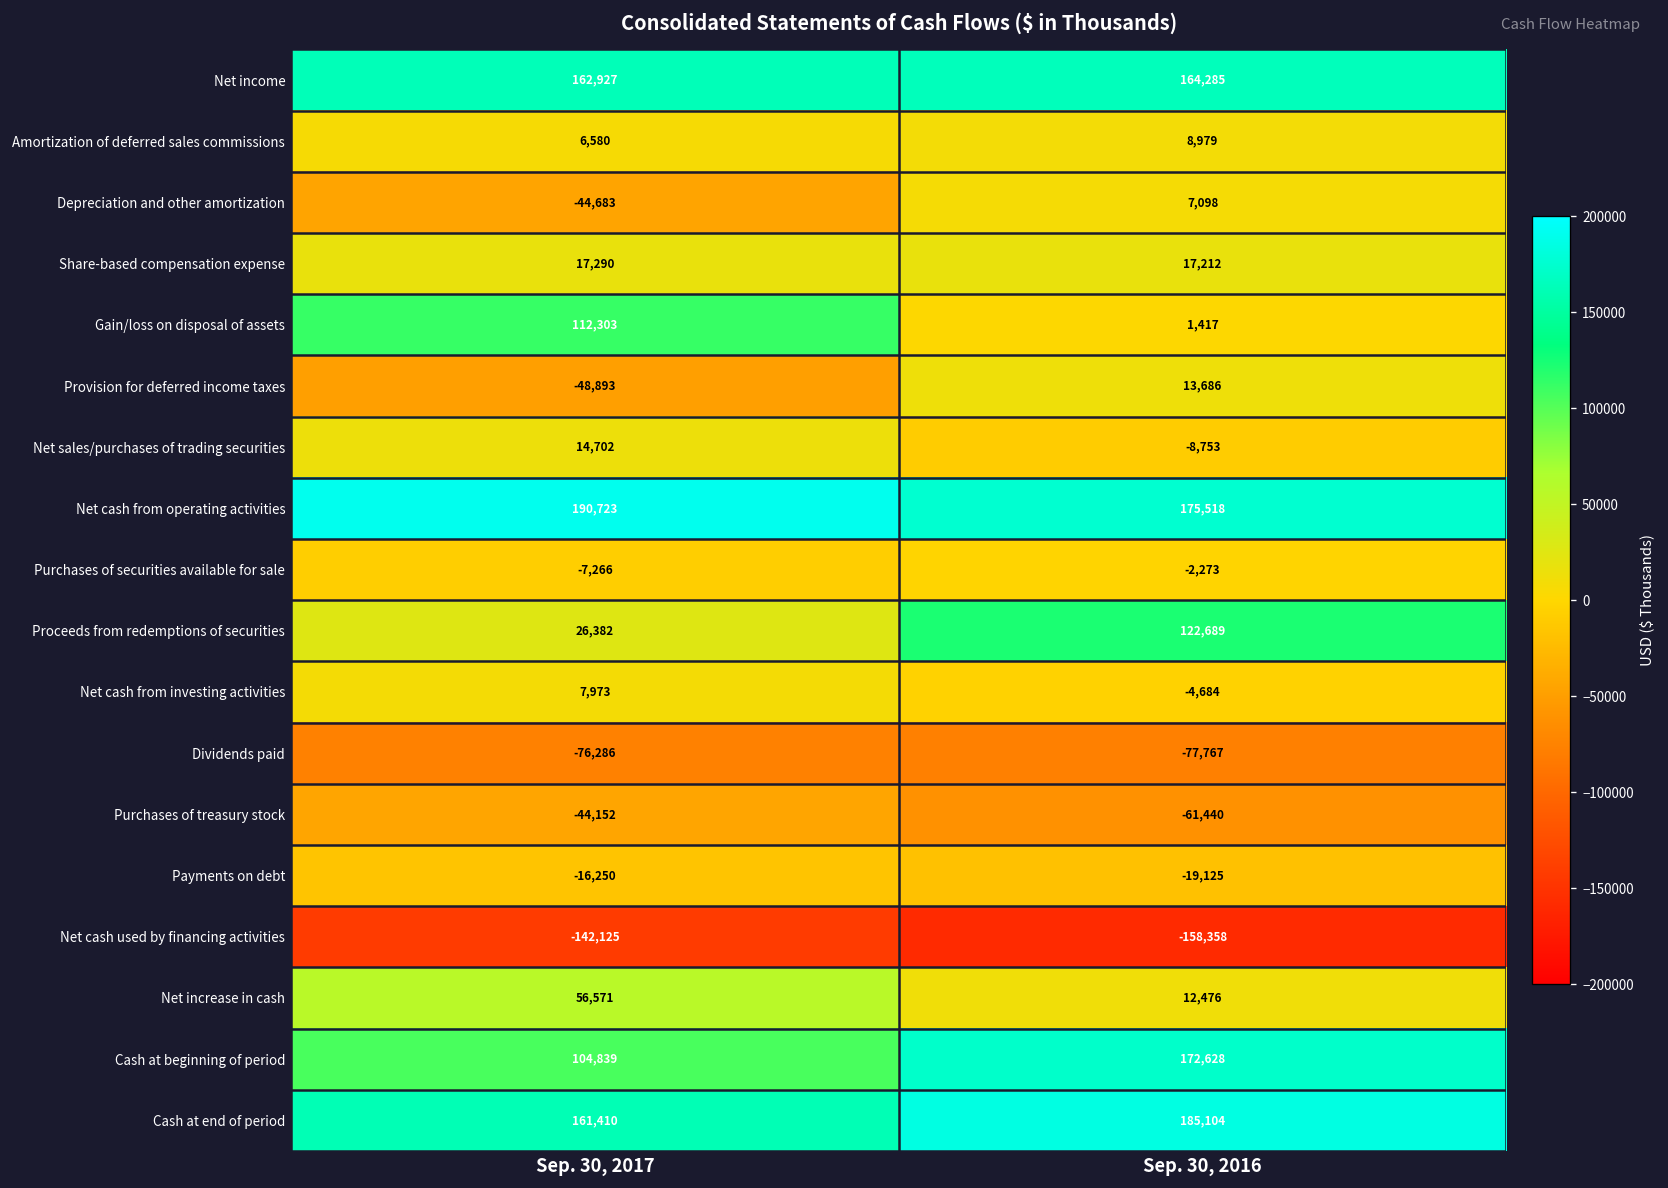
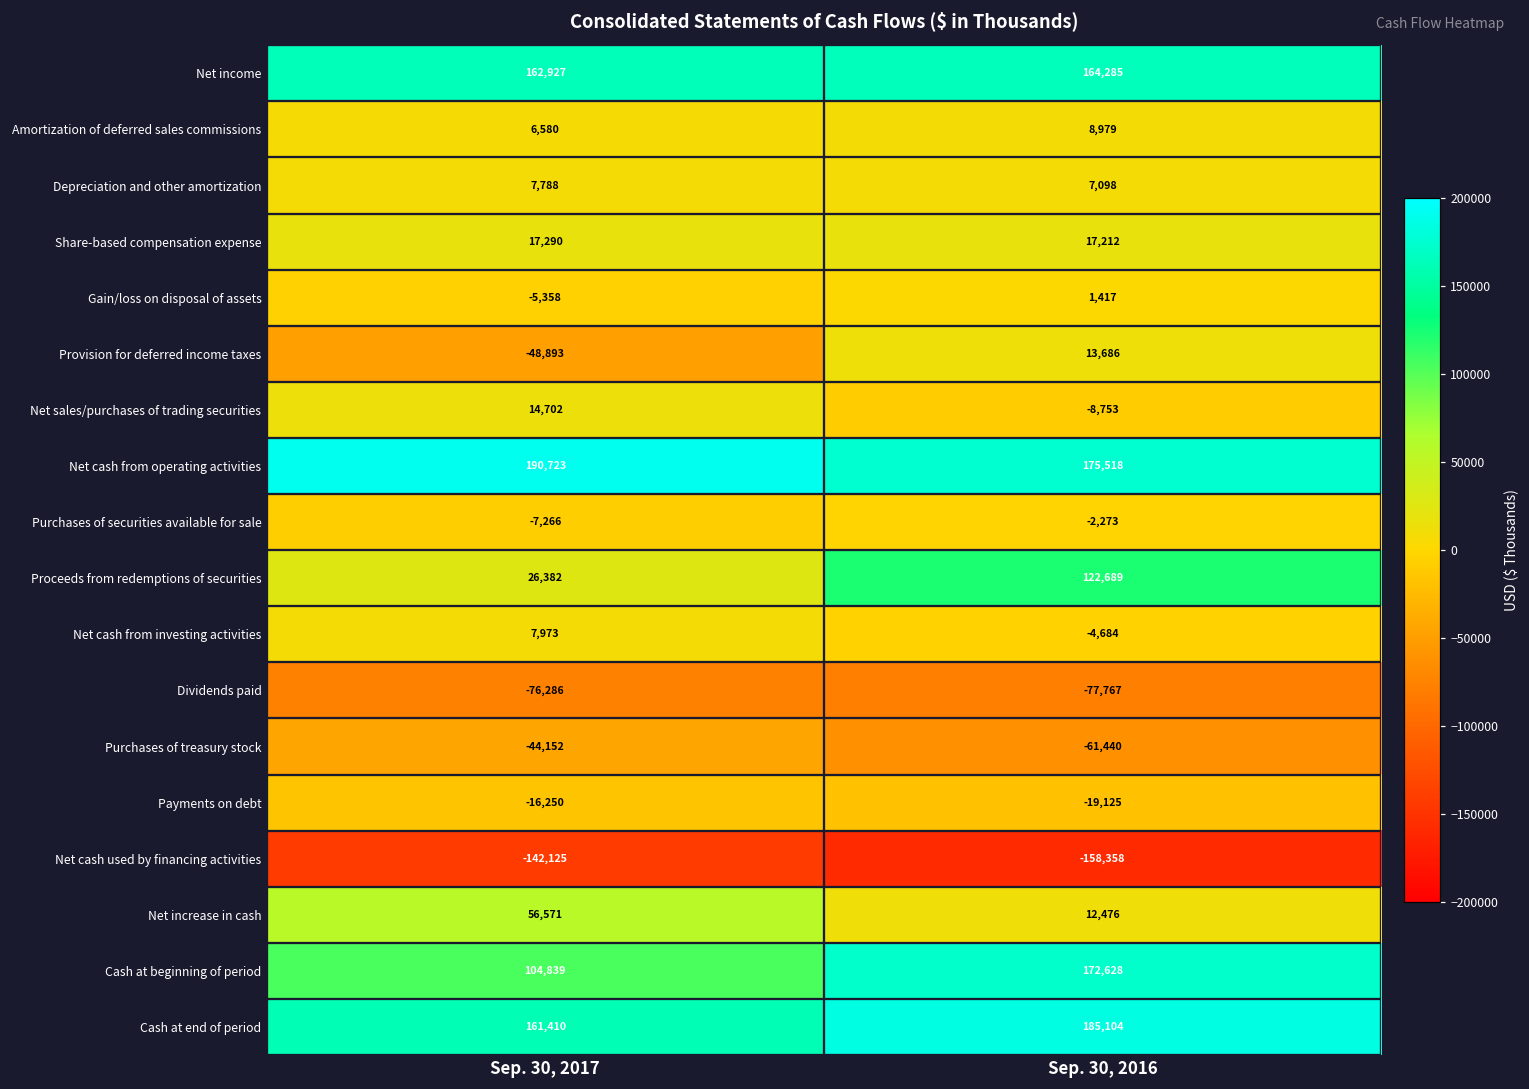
  {
    "Net income": {
      "Sep. 30, 2017": "162,927",
      "Sep. 30, 2016": "164,285"
    },
    "Amortization of deferred sales commissions": {
      "Sep. 30, 2017": "6,580",
      "Sep. 30, 2016": "8,979"
    },
    "Depreciation and other amortization": {
-     "Sep. 30, 2017": "-44,683",
+     "Sep. 30, 2017": "7,788",
      "Sep. 30, 2016": "7,098"
    },
    "Share-based compensation expense": {
      "Sep. 30, 2017": "17,290",
      "Sep. 30, 2016": "17,212"
    },
    "Gain/loss on disposal of assets": {
-     "Sep. 30, 2017": "112,303",
+     "Sep. 30, 2017": "-5,358",
      "Sep. 30, 2016": "1,417"
    },
    "Provision for deferred income taxes": {
      "Sep. 30, 2017": "-48,893",
      "Sep. 30, 2016": "13,686"
    },
    "Net sales/purchases of trading securities": {
      "Sep. 30, 2017": "14,702",
      "Sep. 30, 2016": "-8,753"
    },
    "Net cash from operating activities": {
      "Sep. 30, 2017": "190,723",
      "Sep. 30, 2016": "175,518"
    },
    "Purchases of securities available for sale": {
      "Sep. 30, 2017": "-7,266",
      "Sep. 30, 2016": "-2,273"
    },
    "Proceeds from redemptions of securities": {
      "Sep. 30, 2017": "26,382",
      "Sep. 30, 2016": "122,689"
    },
    "Net cash from investing activities": {
      "Sep. 30, 2017": "7,973",
      "Sep. 30, 2016": "-4,684"
    },
    "Dividends paid": {
      "Sep. 30, 2017": "-76,286",
      "Sep. 30, 2016": "-77,767"
    },
    "Purchases of treasury stock": {
      "Sep. 30, 2017": "-44,152",
      "Sep. 30, 2016": "-61,440"
    },
    "Payments on debt": {
      "Sep. 30, 2017": "-16,250",
      "Sep. 30, 2016": "-19,125"
    },
    "Net cash used by financing activities": {
      "Sep. 30, 2017": "-142,125",
      "Sep. 30, 2016": "-158,358"
    },
    "Net increase in cash": {
      "Sep. 30, 2017": "56,571",
      "Sep. 30, 2016": "12,476"
    },
    "Cash at beginning of period": {
      "Sep. 30, 2017": "104,839",
      "Sep. 30, 2016": "172,628"
    },
    "Cash at end of period": {
      "Sep. 30, 2017": "161,410",
      "Sep. 30, 2016": "185,104"
    }
  }
